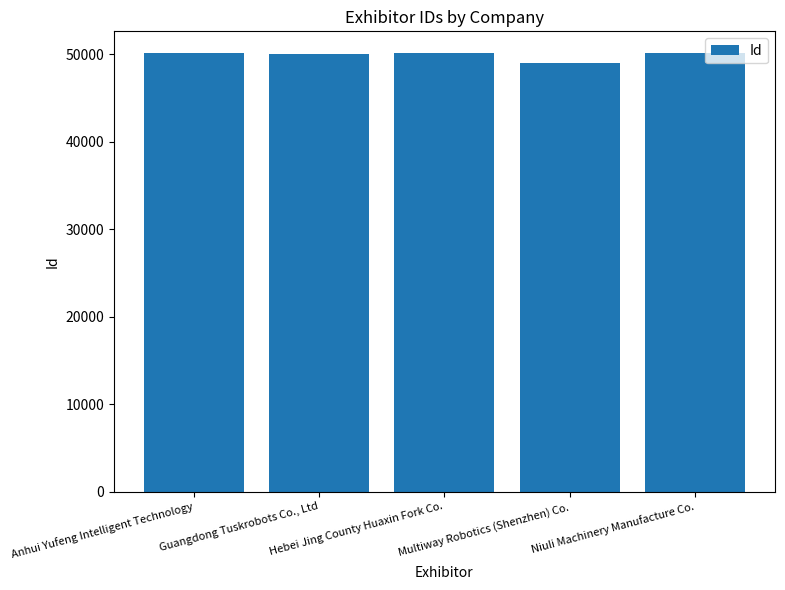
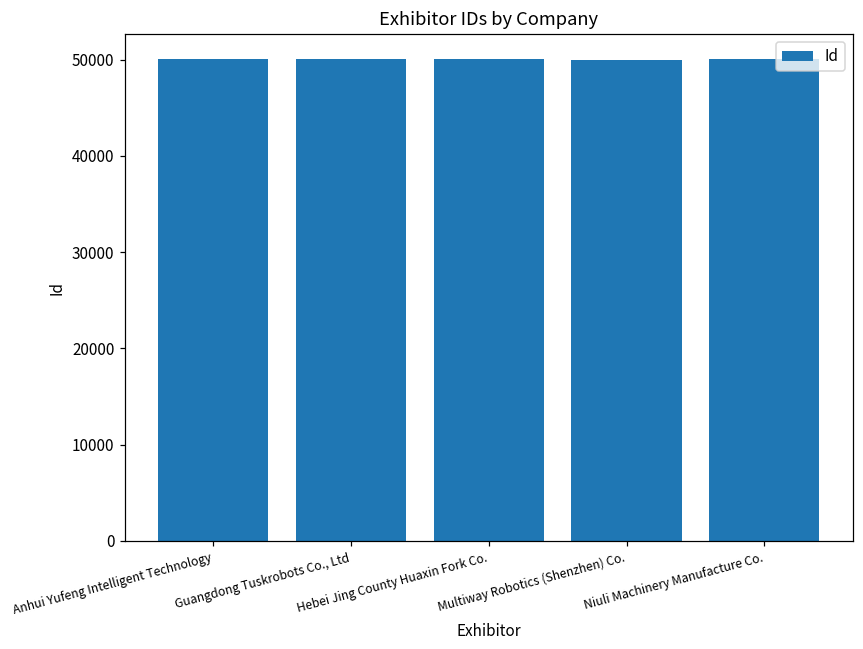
  {
    "Anhui Yufeng Intelligent Technology": 50000,
    "Guangdong Tuskrobots Co., Ltd": 50000,
    "Hebei Jing County Huaxin Fork Co.": 50000,
-   "Multiway Robotics (Shenzhen) Co.": 49000,
+   "Multiway Robotics (Shenzhen) Co.": 50000,
    "Niuli Machinery Manufacture Co.": 50000
  }
